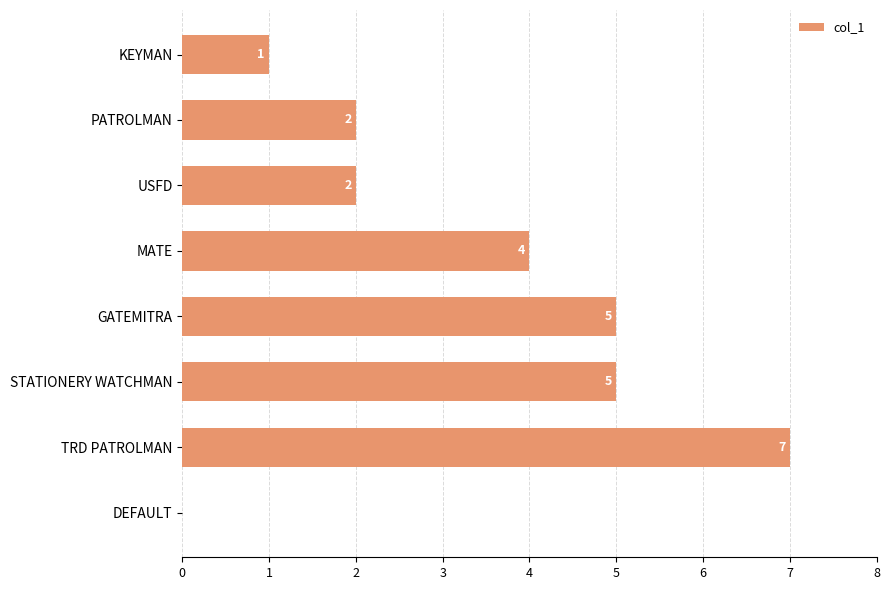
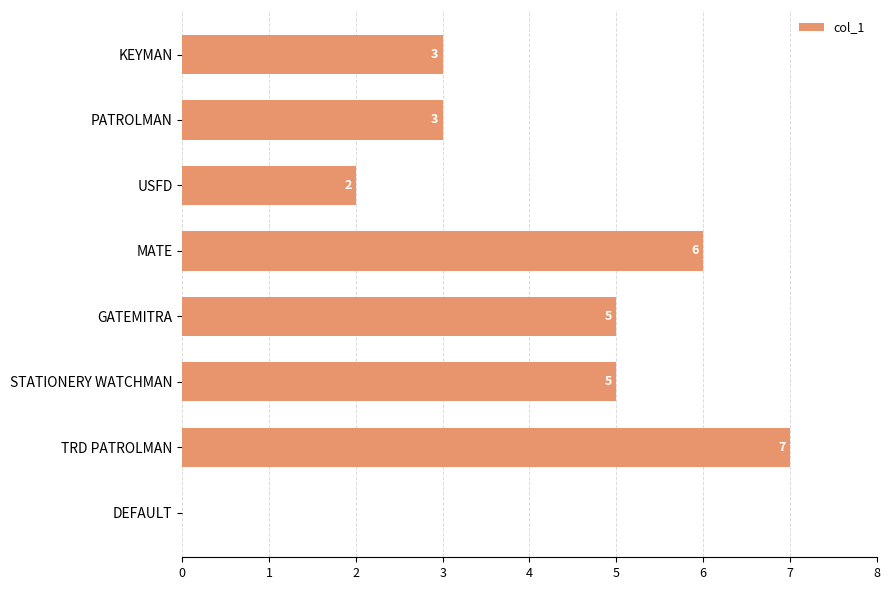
  {
-   "KEYMAN": 1,
-   "PATROLMAN": 2,
+   "KEYMAN": 3,
+   "PATROLMAN": 3,
    "USFD": 2,
-   "MATE": 4,
+   "MATE": 6,
    "GATEMITRA": 5,
    "STATIONERY WATCHMAN": 5,
    "TRD PATROLMAN": 7
  }
